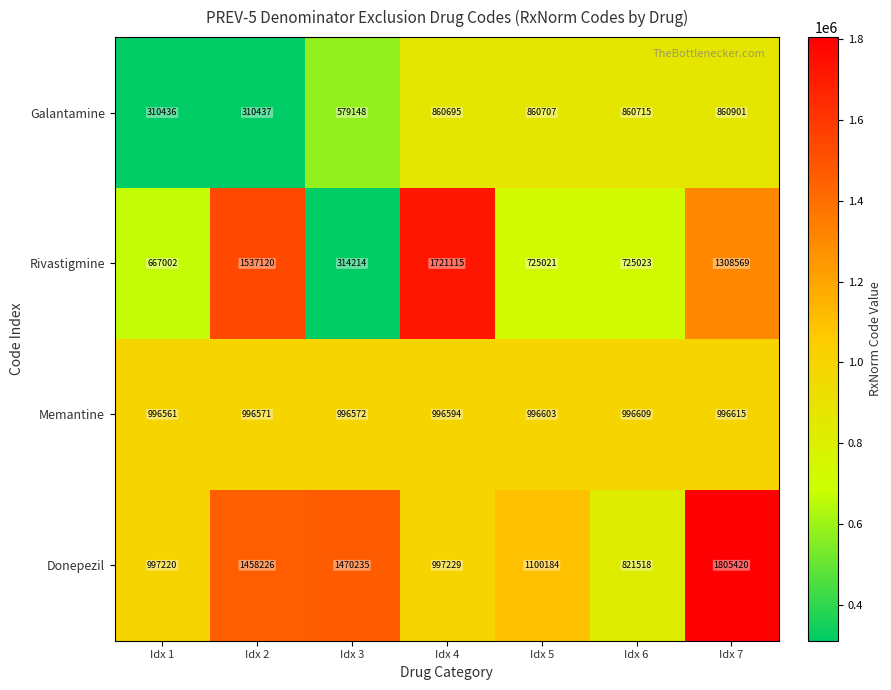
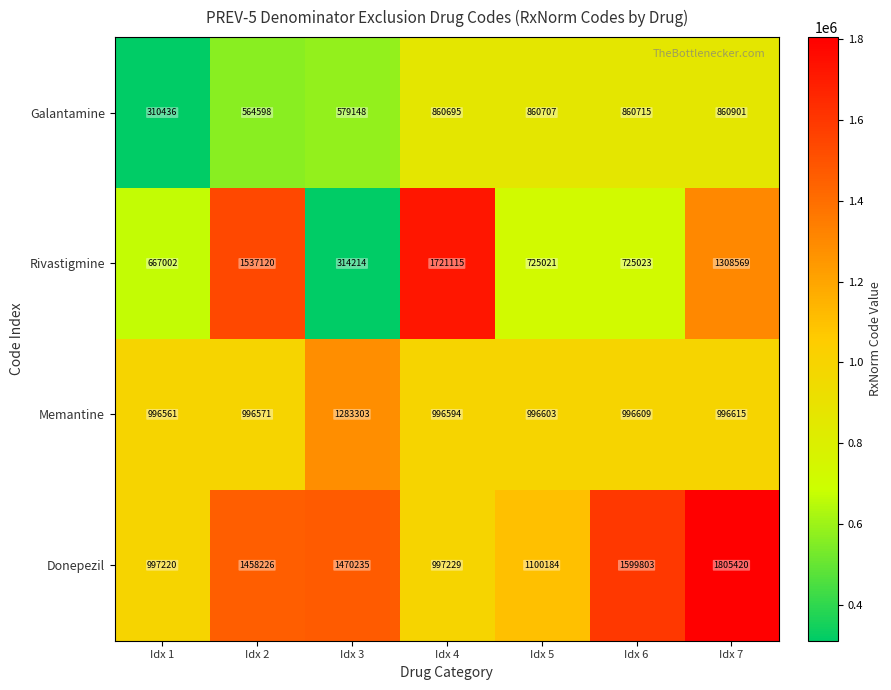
  {
    "Galantamine": {
-     "Idx 2": 310437
+     "Idx 2": 564598
    },
    "Memantine": {
-     "Idx 3": 996572
+     "Idx 3": 1283303
    },
    "Donepezil": {
-     "Idx 6": 821518
+     "Idx 6": 1599803
    }
  }
